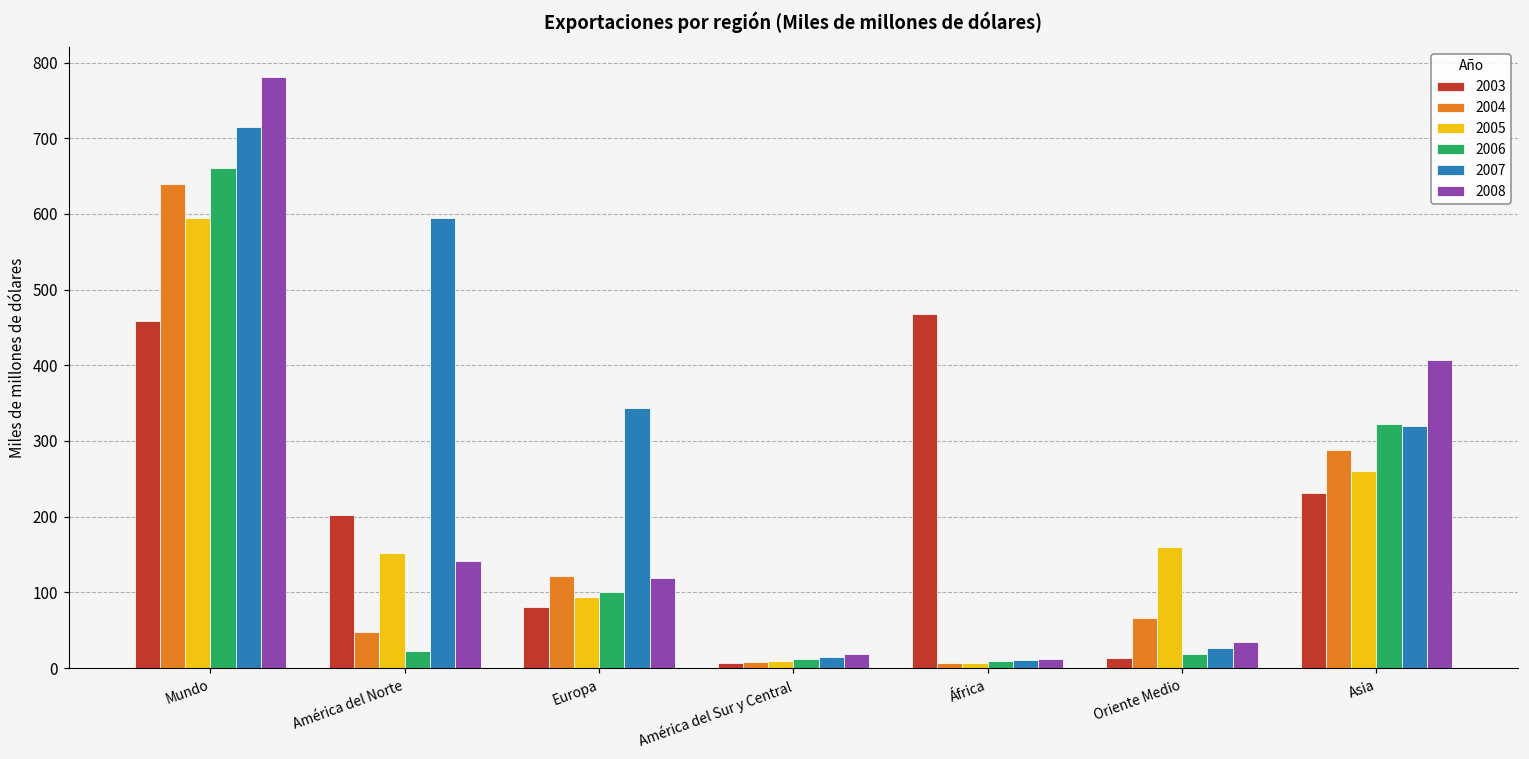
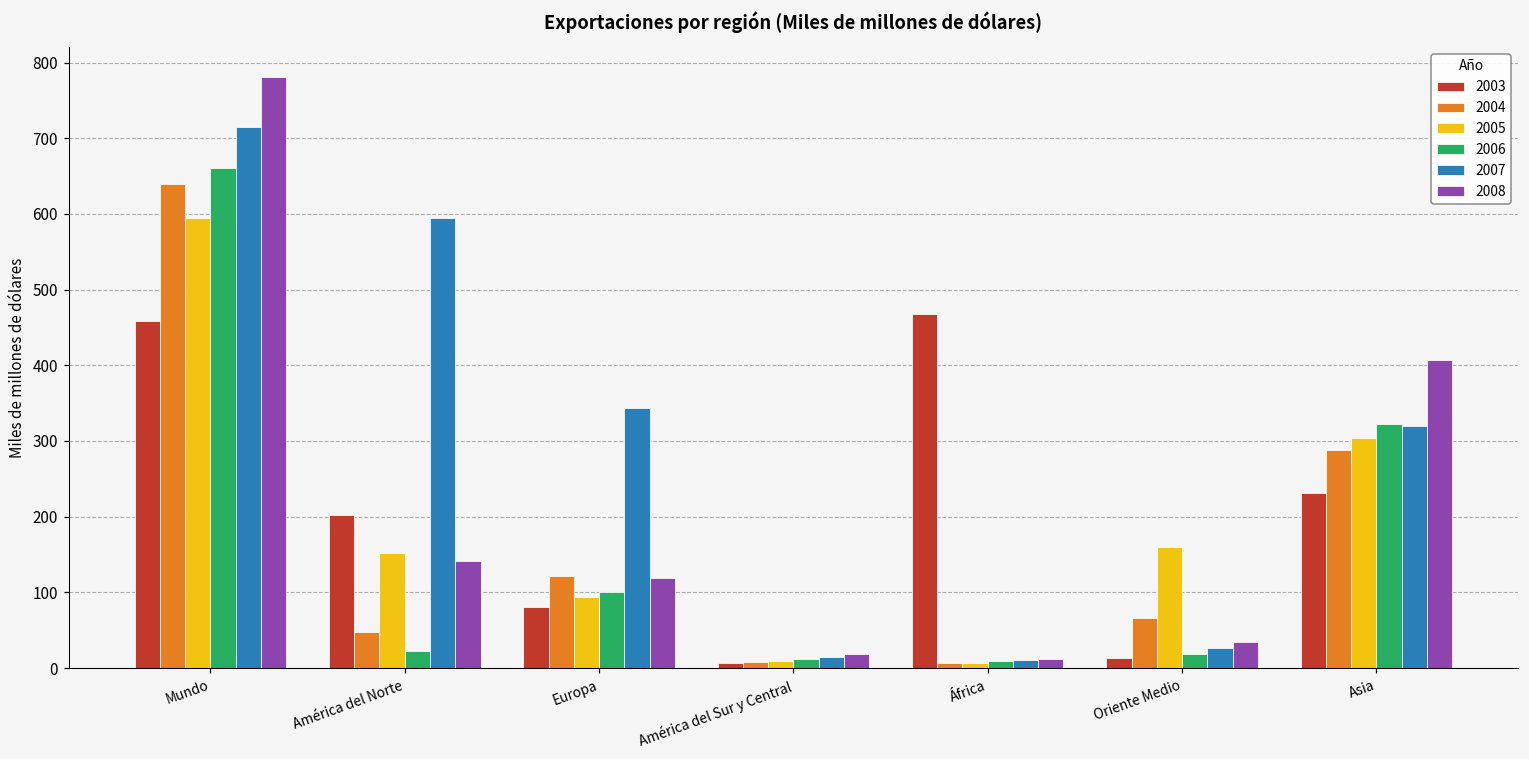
  {
    "2003": {
      "Mundo": 460,
      "América del Norte": 200,
      "Europa": 80,
      "América del Sur y Central": 10,
      "África": 470,
      "Oriente Medio": 10,
      "Asia": 230
    },
    "2004": {
      "Mundo": 640,
      "América del Norte": 50,
      "Europa": 120,
      "América del Sur y Central": 10,
      "África": 10,
      "Oriente Medio": 70,
      "Asia": 290
    },
    "2005": {
      "Mundo": 590,
      "América del Norte": 150,
      "Europa": 90,
      "América del Sur y Central": 10,
      "África": 10,
      "Oriente Medio": 160,
-     "Asia": 260
+     "Asia": 300
    },
    "2006": {
      "Mundo": 660,
      "América del Norte": 20,
      "Europa": 100,
      "América del Sur y Central": 10,
      "África": 10,
      "Oriente Medio": 20,
      "Asia": 320
    },
    "2007": {
      "Mundo": 710,
      "América del Norte": 600,
      "Europa": 340,
      "América del Sur y Central": 10,
      "África": 10,
      "Oriente Medio": 30,
      "Asia": 320
    },
    "2008": {
      "Mundo": 780,
      "América del Norte": 140,
      "Europa": 120,
      "América del Sur y Central": 20,
      "África": 10,
      "Oriente Medio": 30,
      "Asia": 410
    }
  }
